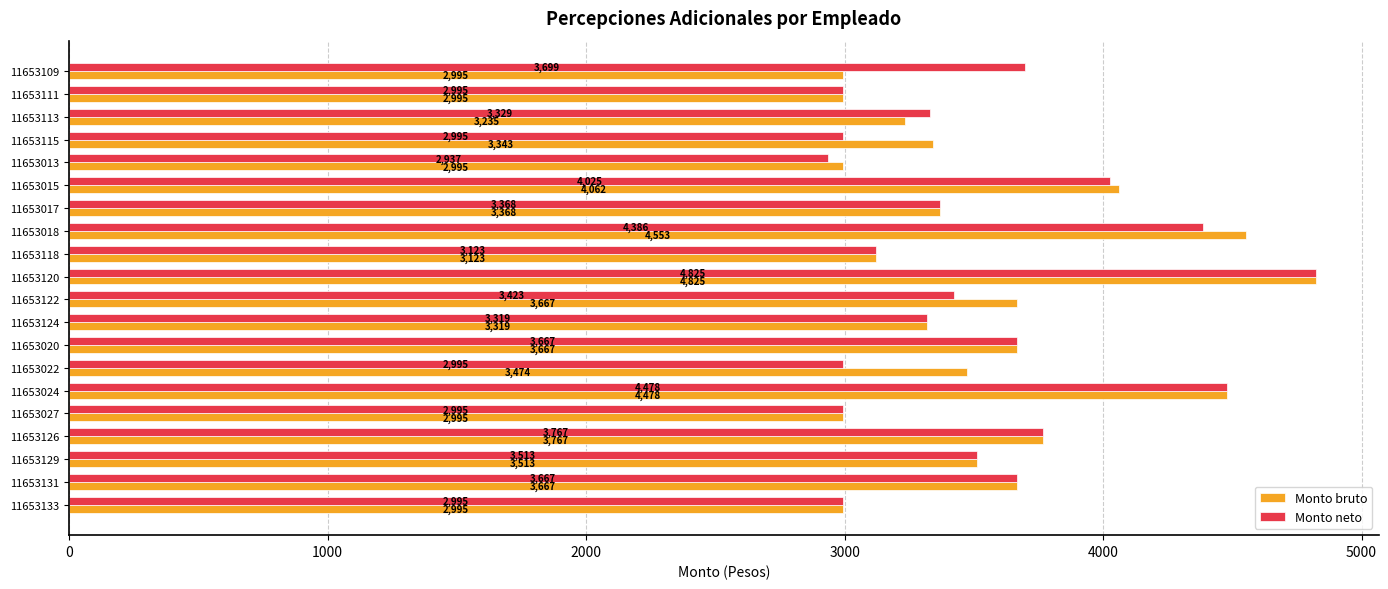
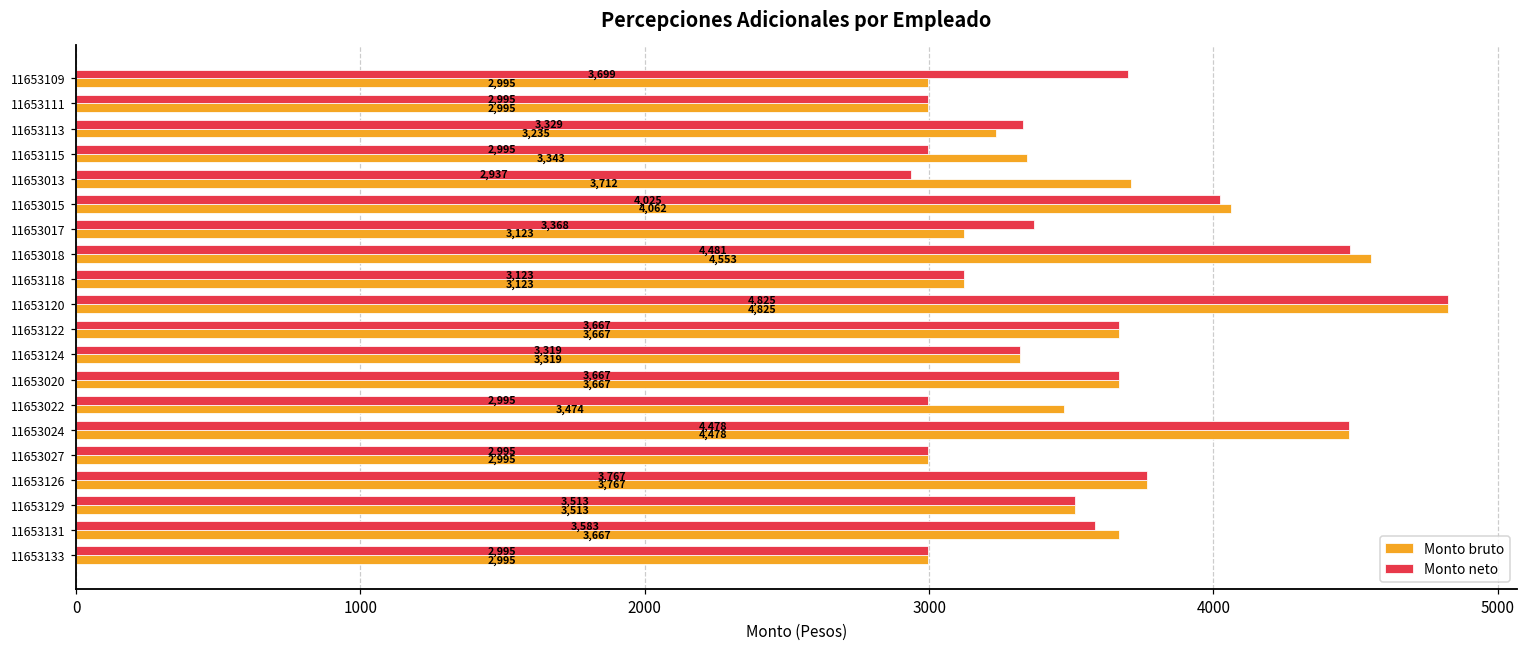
  {
    "Monto bruto": {
      "11653109": "2,995",
      "11653113": "3,235",
      "11653115": "3,343",
-     "11653013": "2,995",
-     "11653017": "3,368",
+     "11653013": "3,712",
+     "11653017": "3,123",
      "11653018": "4,553",
      "11653122": "3,667",
      "11653022": "3,474"
    },
    "Monto neto": {
      "11653109": "3,699",
      "11653113": "3,329",
      "11653115": "2,995",
-     "11653018": "4,386",
-     "11653122": "3,423",
+     "11653018": "4,481",
+     "11653122": "3,667",
      "11653022": "2,995",
-     "11653131": "3,667"
+     "11653131": "3,583"
    }
  }
